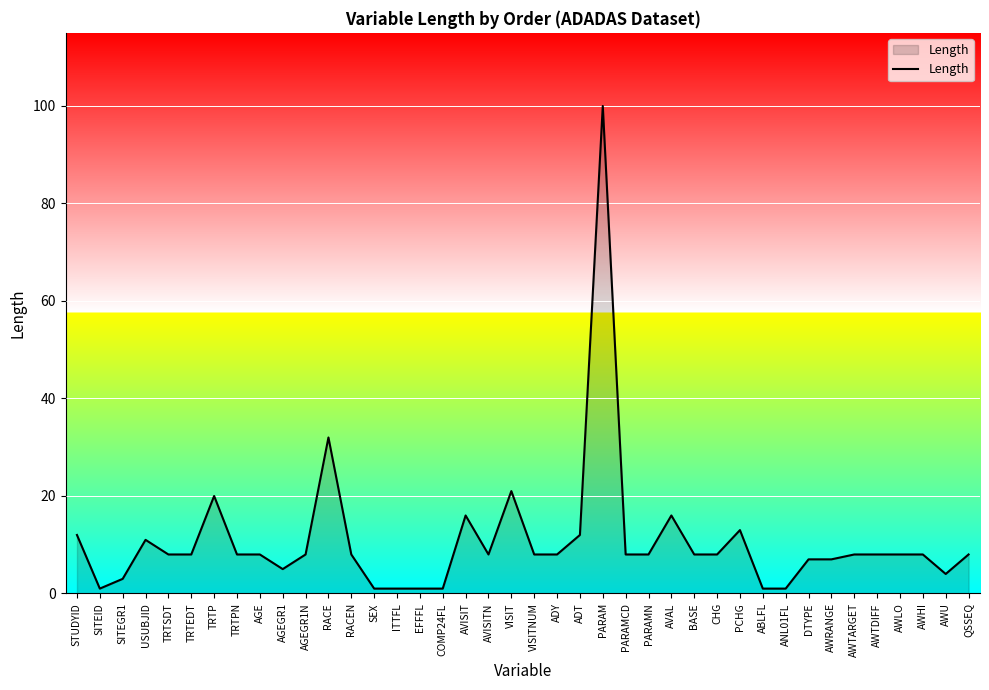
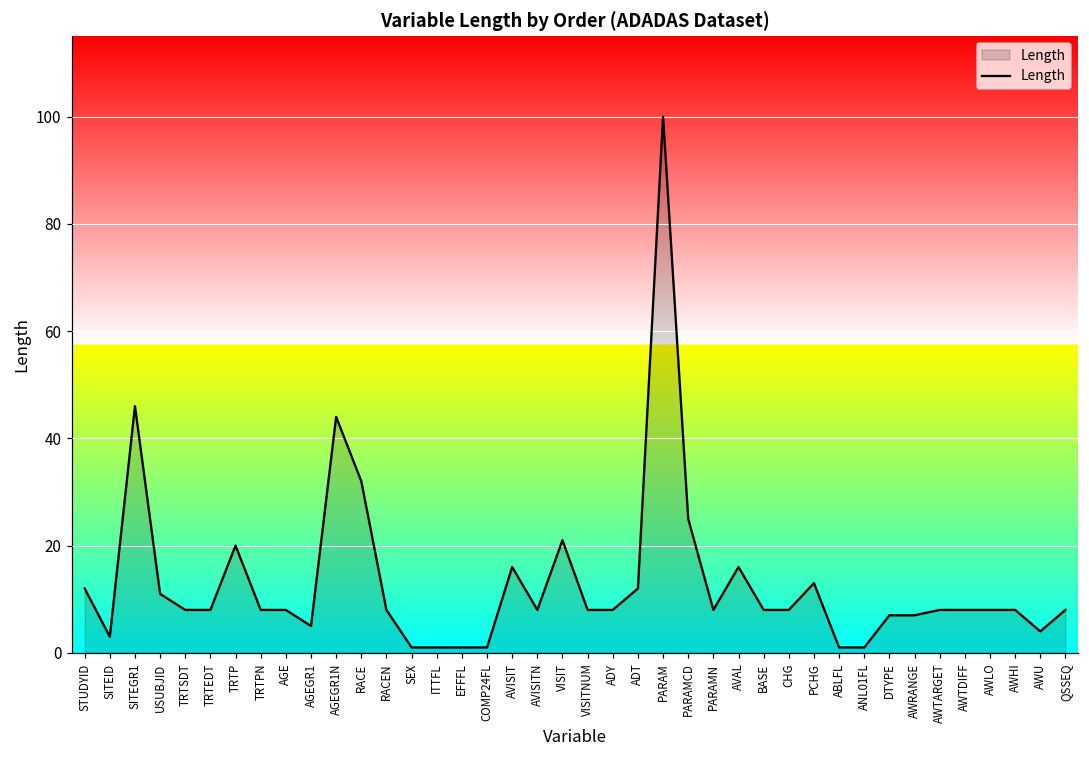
  {
    "STUDYID": 12,
-   "SITEID": 1,
-   "SITEGR1": 3,
+   "SITEID": 3,
+   "SITEGR1": 46,
    "USUBJID": 11,
    "TRTSDT": 8,
    "TRTEDT": 8,
    "TRTP": 20,
    "TRTPN": 8,
    "AGE": 8,
    "AGEGR1": 5,
-   "AGEGR1N": 8,
+   "AGEGR1N": 44,
    "RACE": 32,
    "RACEN": 8,
    "SEX": 1,
    "ITTFL": 1,
    "EFFFL": 1,
    "COMP24FL": 1,
    "AVISIT": 16,
    "AVISITN": 8,
    "VISIT": 21,
    "VISITNUM": 8,
    "ADY": 8,
    "ADT": 12,
    "PARAM": 100,
-   "PARAMCD": 8,
+   "PARAMCD": 25,
    "PARAMN": 8,
    "AVAL": 16,
    "BASE": 8,
    "CHG": 8,
    "PCHG": 13,
    "ABLFL": 1,
    "ANL01FL": 1,
    "DTYPE": 7,
    "AWRANGE": 7,
    "AWTARGET": 8,
    "AWTDIFF": 8,
    "AWLO": 8,
    "AWHI": 8,
    "AWU": 4,
    "QSSEQ": 8
  }
